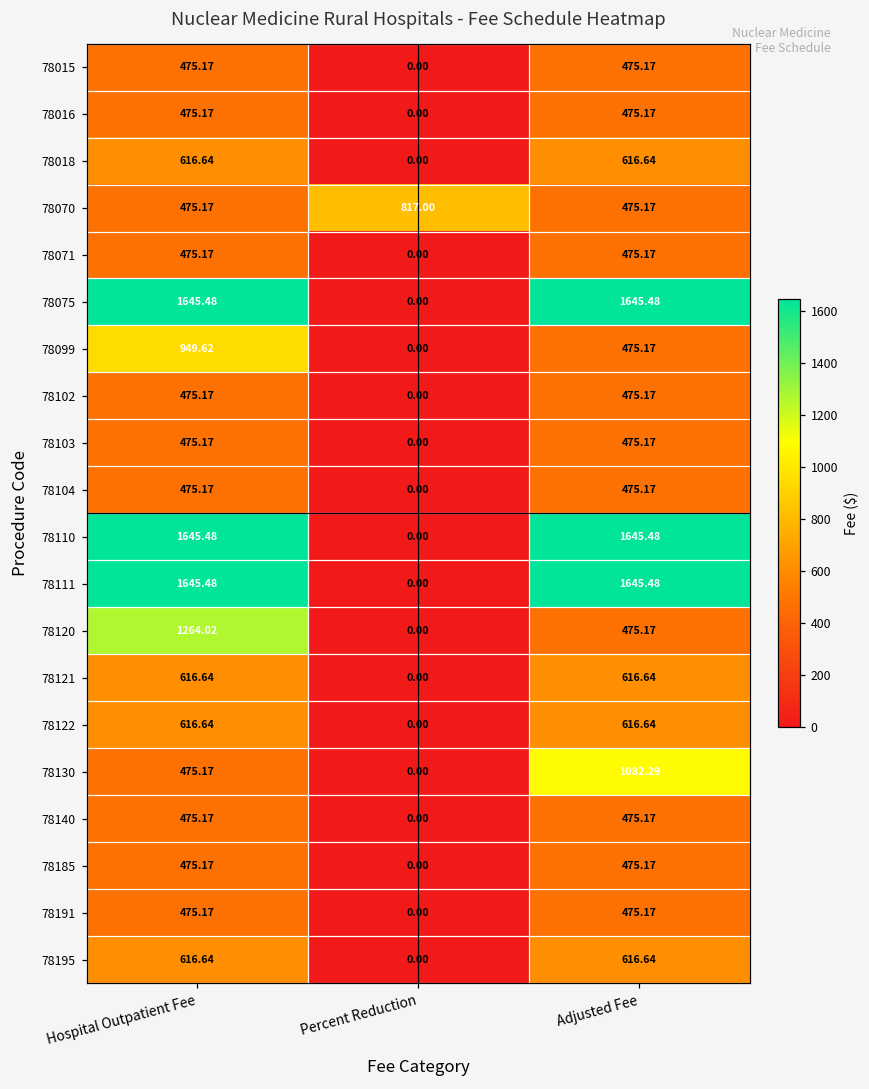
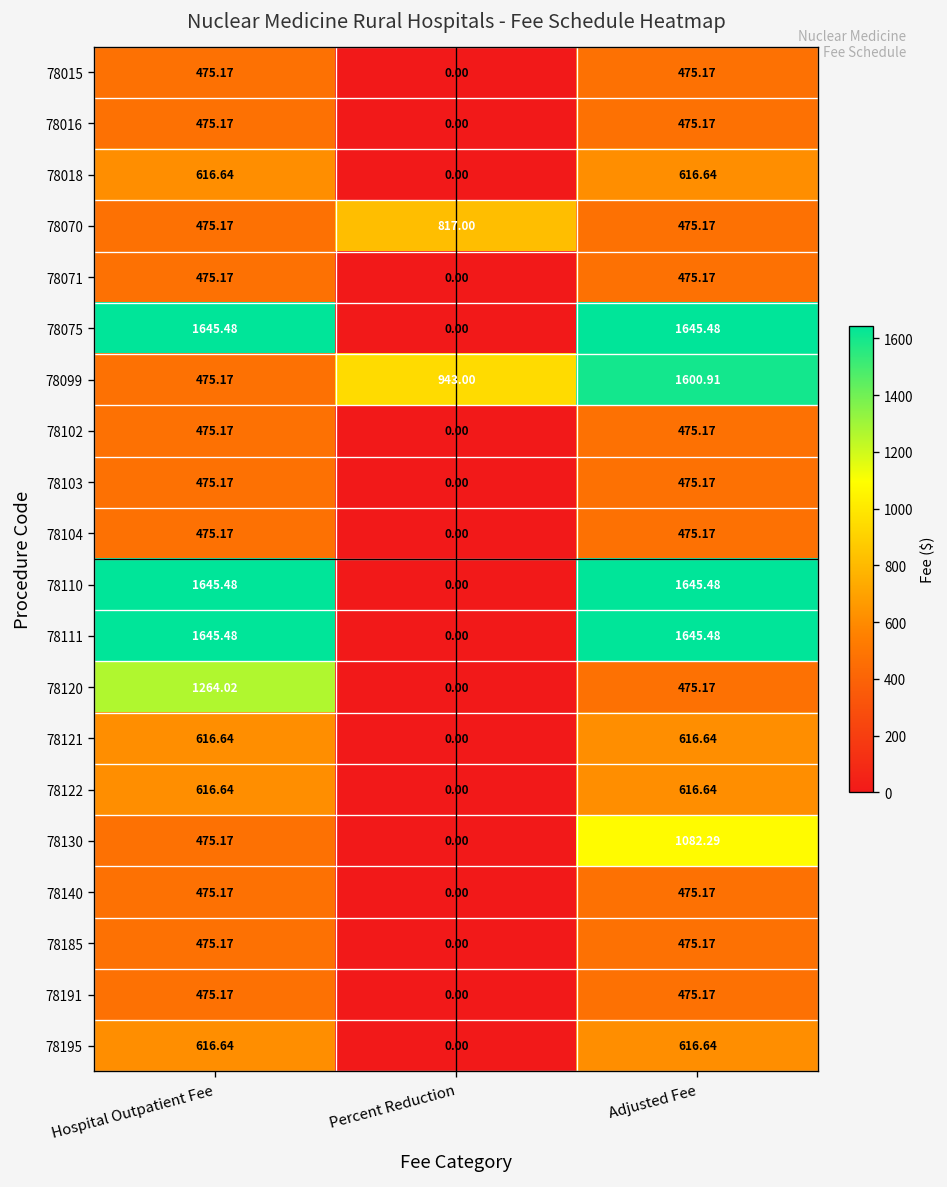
  {
    "78015": {
      "Hospital Outpatient Fee": 475.17,
      "Percent Reduction": 0.00,
      "Adjusted Fee": 475.17
    },
    "78016": {
      "Hospital Outpatient Fee": 475.17,
      "Percent Reduction": 0.00,
      "Adjusted Fee": 475.17
    },
    "78018": {
      "Hospital Outpatient Fee": 616.64,
      "Percent Reduction": 0.00,
      "Adjusted Fee": 616.64
    },
    "78070": {
      "Hospital Outpatient Fee": 475.17,
      "Percent Reduction": 817.00,
      "Adjusted Fee": 475.17
    },
    "78071": {
      "Hospital Outpatient Fee": 475.17,
      "Percent Reduction": 0.00,
      "Adjusted Fee": 475.17
    },
    "78075": {
      "Hospital Outpatient Fee": 1645.48,
      "Percent Reduction": 0.00,
      "Adjusted Fee": 1645.48
    },
    "78099": {
-     "Hospital Outpatient Fee": 949.62,
-     "Percent Reduction": 0.00,
-     "Adjusted Fee": 475.17
+     "Hospital Outpatient Fee": 475.17,
+     "Percent Reduction": 943.00,
+     "Adjusted Fee": 1600.91
    },
    "78102": {
      "Hospital Outpatient Fee": 475.17,
      "Percent Reduction": 0.00,
      "Adjusted Fee": 475.17
    },
    "78103": {
      "Hospital Outpatient Fee": 475.17,
      "Percent Reduction": 0.00,
      "Adjusted Fee": 475.17
    },
    "78104": {
      "Hospital Outpatient Fee": 475.17,
      "Percent Reduction": 0.00,
      "Adjusted Fee": 475.17
    },
    "78110": {
      "Hospital Outpatient Fee": 1645.48,
      "Percent Reduction": 0.00,
      "Adjusted Fee": 1645.48
    },
    "78111": {
      "Hospital Outpatient Fee": 1645.48,
      "Percent Reduction": 0.00,
      "Adjusted Fee": 1645.48
    },
    "78120": {
      "Hospital Outpatient Fee": 1264.02,
      "Percent Reduction": 0.00,
      "Adjusted Fee": 475.17
    },
    "78121": {
      "Hospital Outpatient Fee": 616.64,
      "Percent Reduction": 0.00,
      "Adjusted Fee": 616.64
    },
    "78122": {
      "Hospital Outpatient Fee": 616.64,
      "Percent Reduction": 0.00,
      "Adjusted Fee": 616.64
    },
    "78130": {
      "Hospital Outpatient Fee": 475.17,
      "Percent Reduction": 0.00,
      "Adjusted Fee": 1082.29
    },
    "78140": {
      "Hospital Outpatient Fee": 475.17,
      "Percent Reduction": 0.00,
      "Adjusted Fee": 475.17
    },
    "78185": {
      "Hospital Outpatient Fee": 475.17,
      "Percent Reduction": 0.00,
      "Adjusted Fee": 475.17
    },
    "78191": {
      "Hospital Outpatient Fee": 475.17,
      "Percent Reduction": 0.00,
      "Adjusted Fee": 475.17
    },
    "78195": {
      "Hospital Outpatient Fee": 616.64,
      "Percent Reduction": 0.00,
      "Adjusted Fee": 616.64
    }
  }
